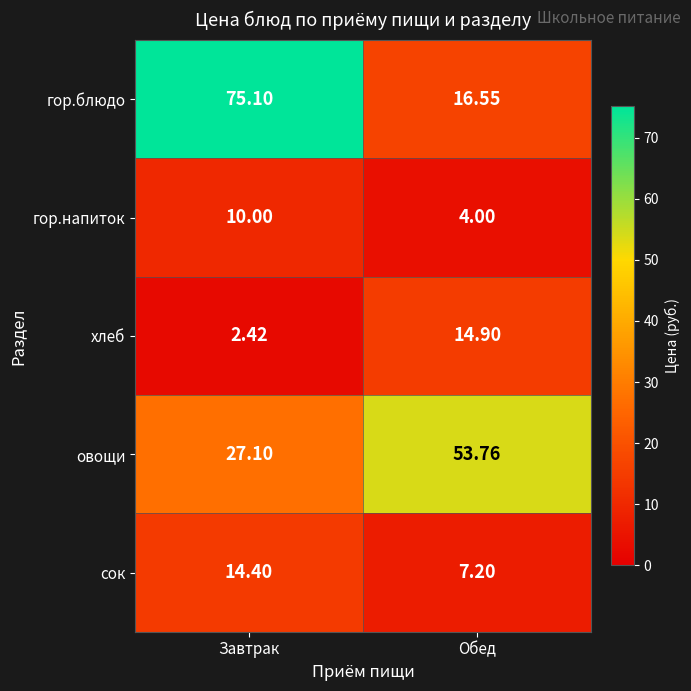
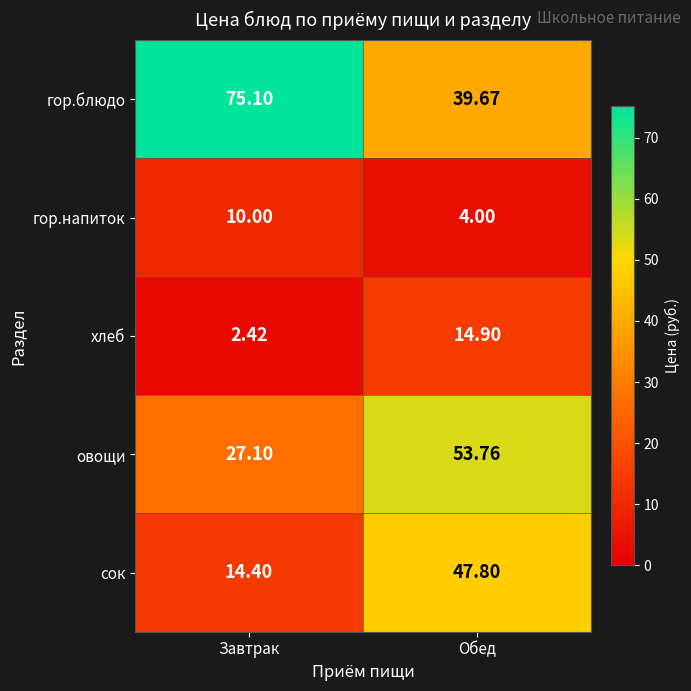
  {
    "гор.блюдо": {
      "Завтрак": 75.10,
-     "Обед": 16.55
+     "Обед": 39.67
    },
    "гор.напиток": {
      "Завтрак": 10.00,
      "Обед": 4.00
    },
    "хлеб": {
      "Завтрак": 2.42,
      "Обед": 14.90
    },
    "овощи": {
      "Завтрак": 27.10,
      "Обед": 53.76
    },
    "сок": {
      "Завтрак": 14.40,
-     "Обед": 7.20
+     "Обед": 47.80
    }
  }
